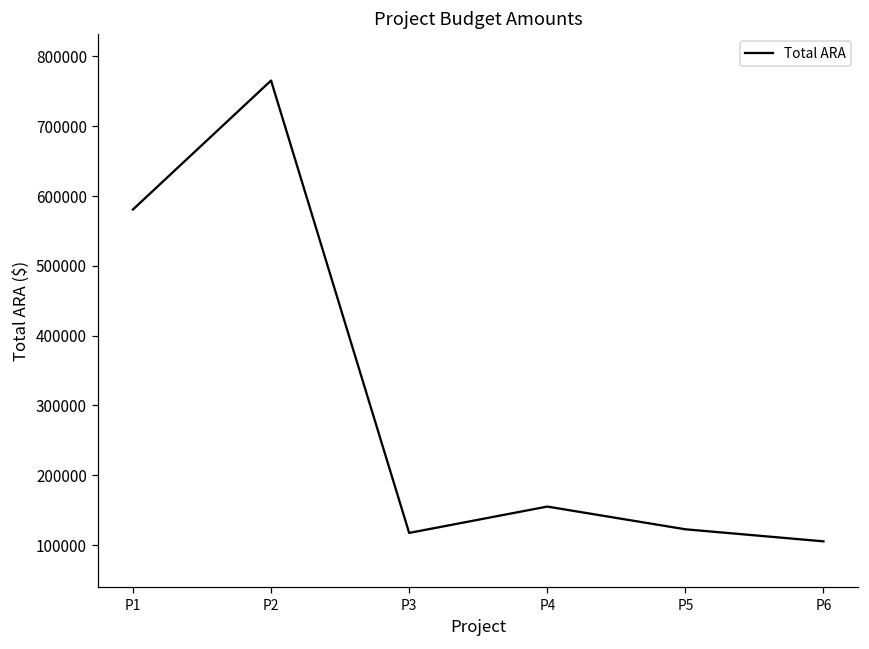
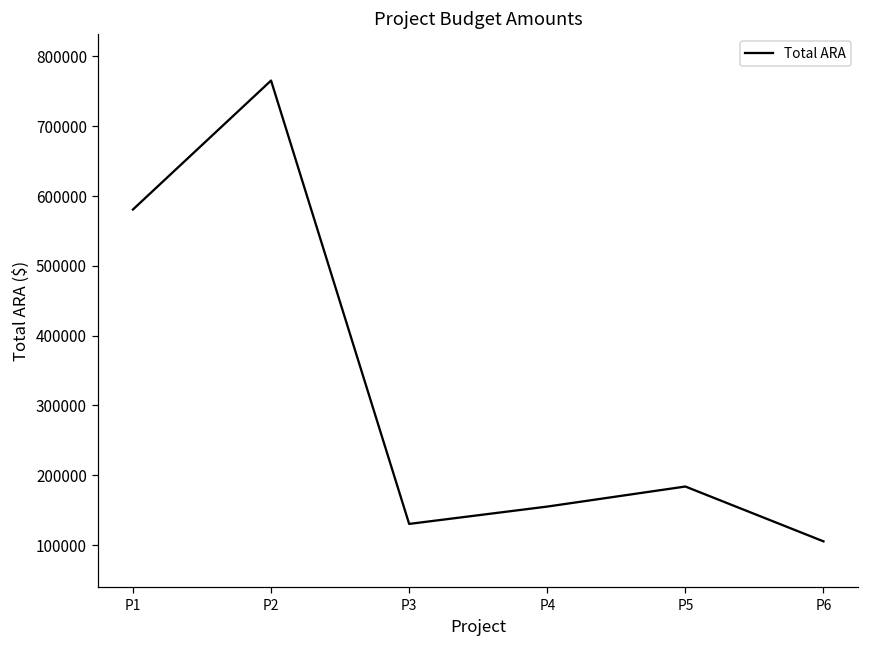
  {
    "P1": 580000,
    "P2": 770000,
-   "P3": 120000,
+   "P3": 130000,
    "P4": 160000,
-   "P5": 120000,
+   "P5": 180000,
    "P6": 110000
  }
